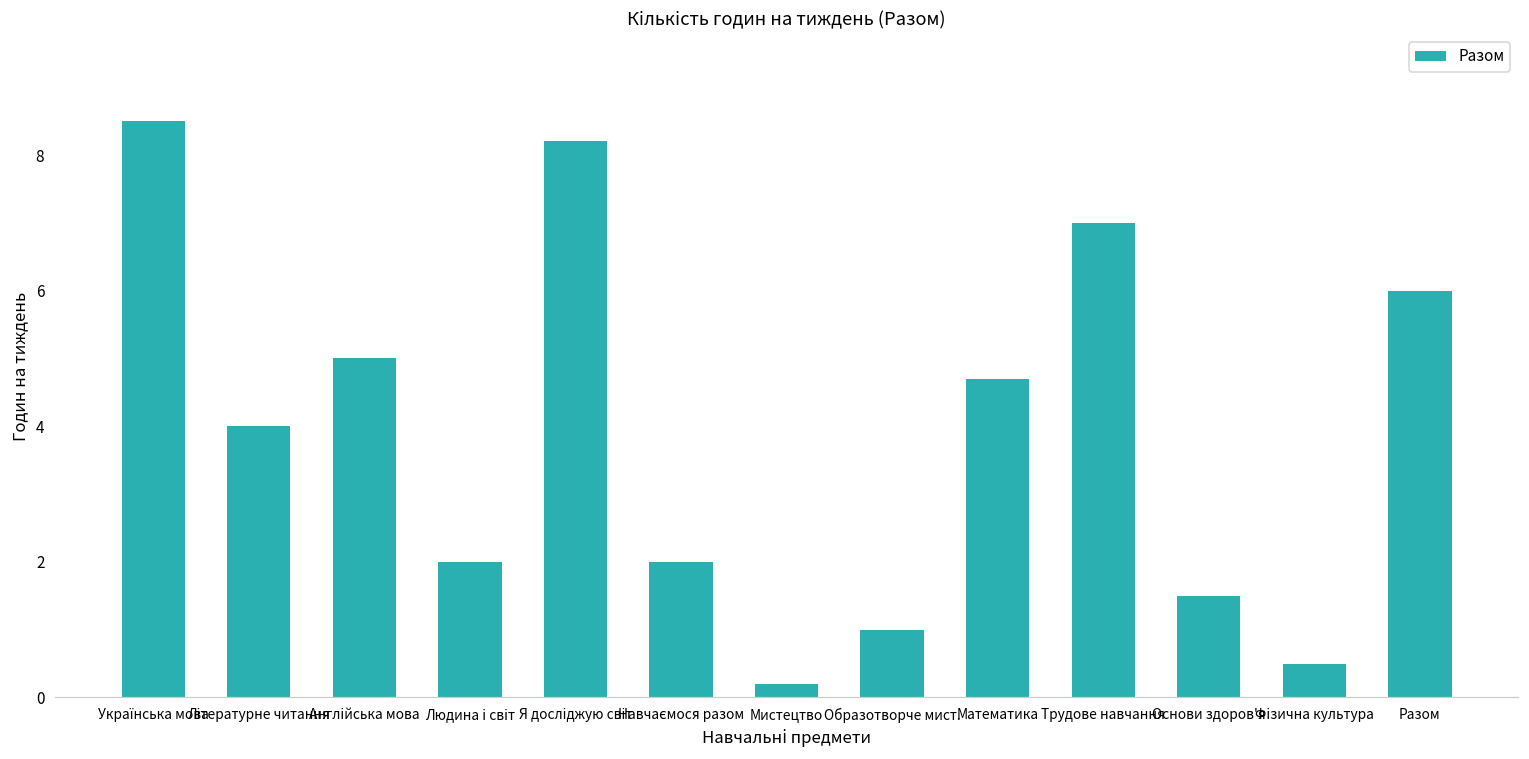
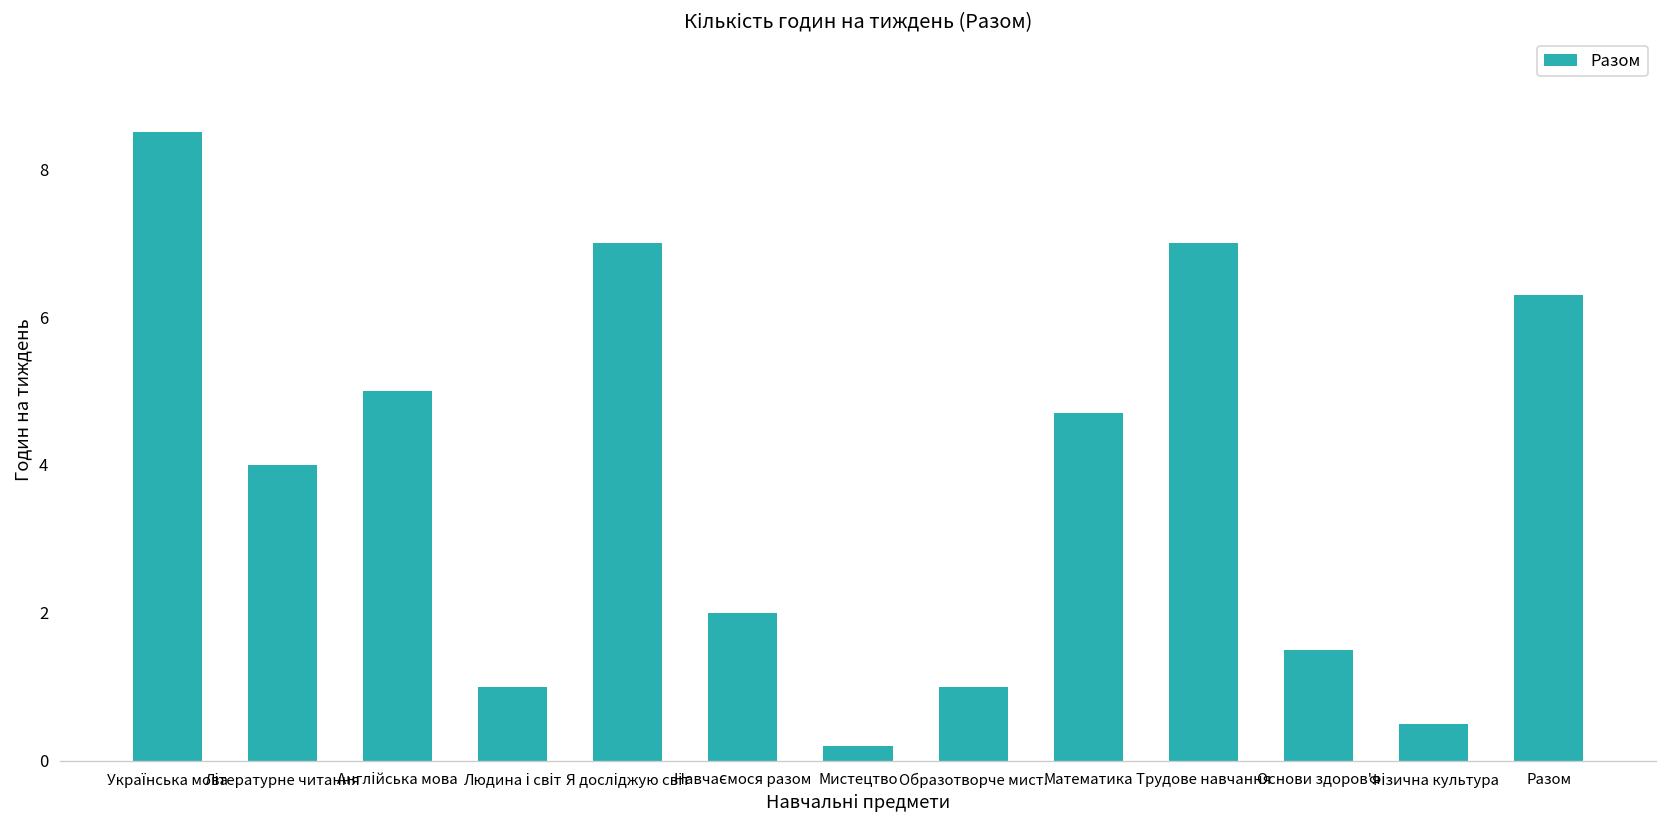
  {
    "Літературне читання": 4.0,
-   "Людина і світ": 2,
-   "Я досліджую світ": 8.2,
+   "Людина і світ": 1,
+   "Я досліджую світ": 7.0,
    "Навчаємося разом": 2.0,
    "Мистецтво": 0.2,
    "Образотворче мист.": 1.0,
    "Математика": 4.7,
    "Трудове навчання": 7.0,
    "Основи здоров'я": 1.5,
    "Фізична культура": 0.5,
-   "Разом": 6.0
+   "Разом": 6.3
  }
